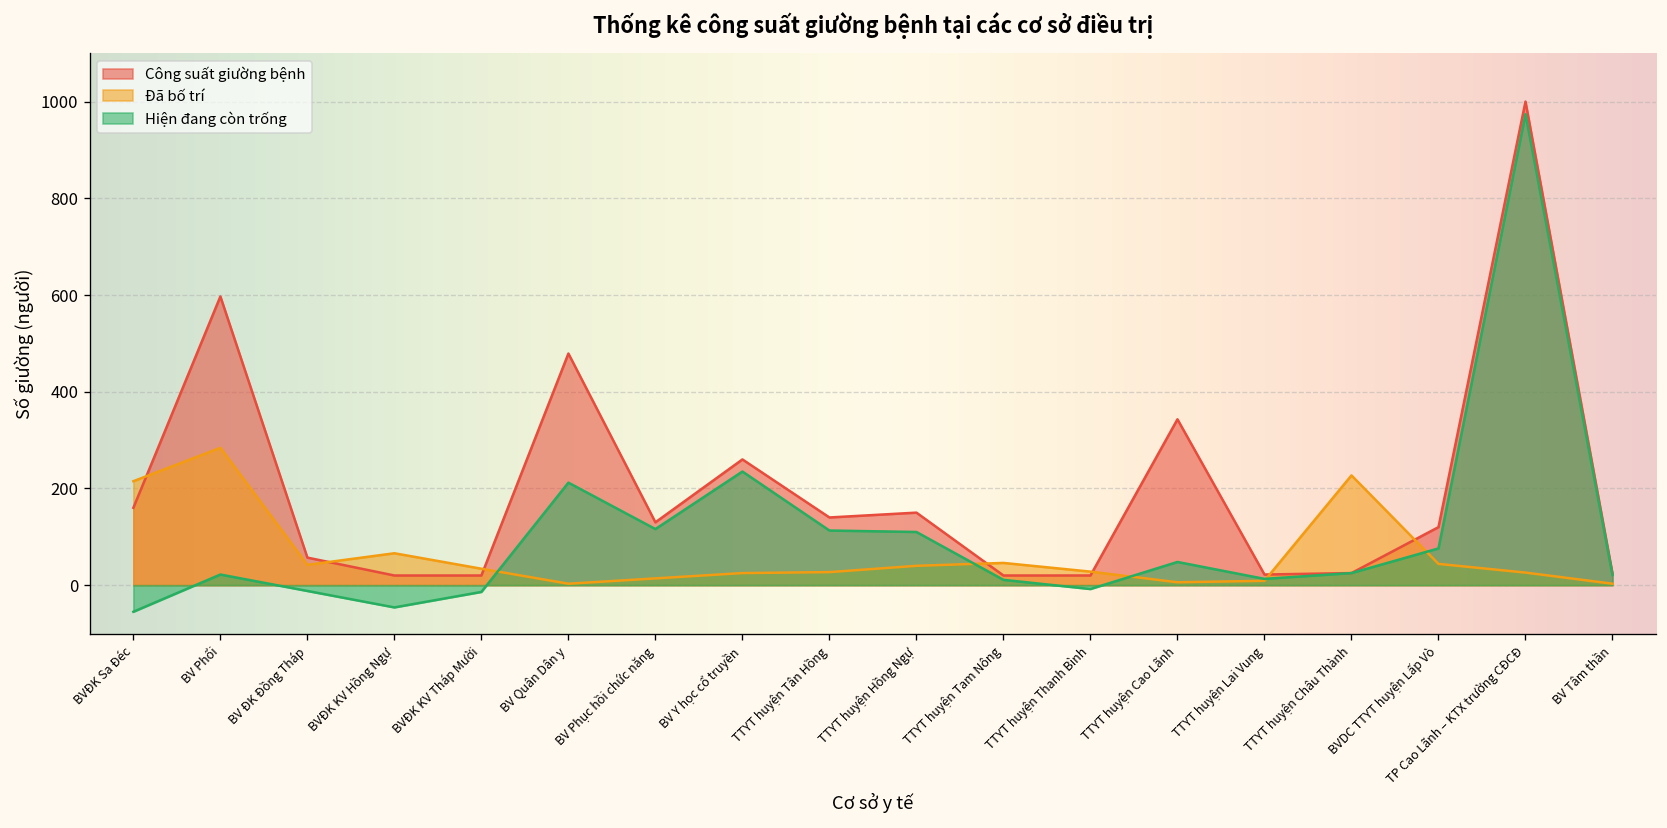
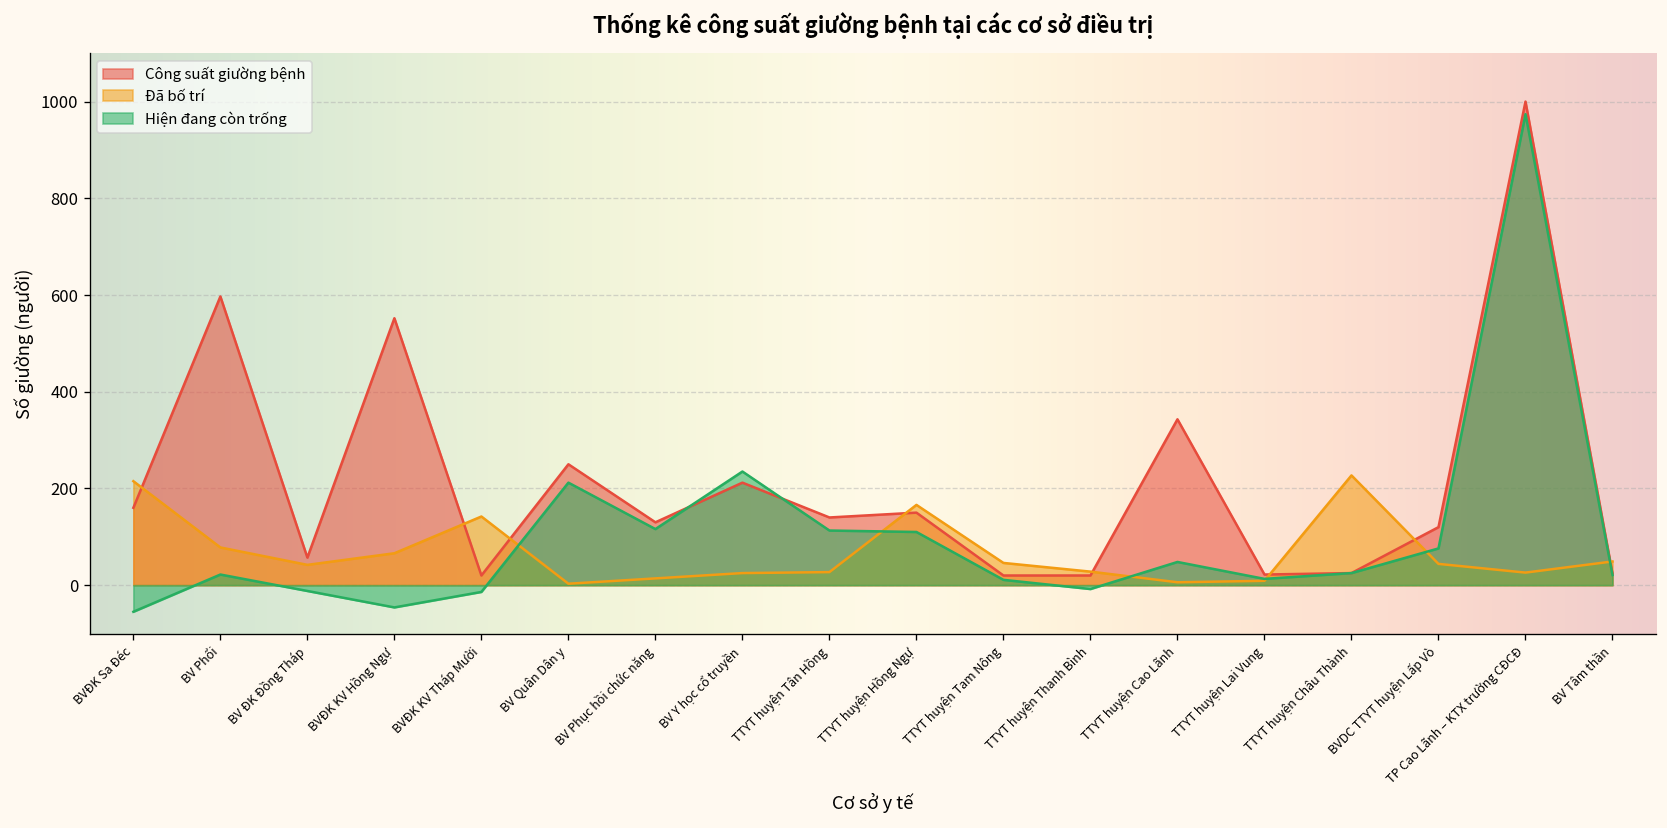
  {
    "Công suất giường bệnh": {
      "BVĐK Sa Đéc": 160,
      "BV Phổi": 600,
      "BV ĐK Đồng Tháp": 60,
-     "BVĐK KV Hồng Ngự": 20,
+     "BVĐK KV Hồng Ngự": 550,
      "BVĐK KV Tháp Mười": 20,
-     "BV Quân Dân y": 480,
+     "BV Quân Dân y": 250,
      "BV Phục hồi chức năng": 130,
-     "BV Y học cổ truyền": 260,
+     "BV Y học cổ truyền": 210,
      "TTYT huyện Tân Hồng": 140,
      "TTYT huyện Hồng Ngự": 150,
      "TTYT huyện Tam Nông": 20,
      "TTYT huyện Thanh Bình": 20,
      "TTYT huyện Cao Lãnh": 340,
      "TTYT huyện Lai Vung": 20,
      "BVDC TTYT huyện Lấp Vò": 120,
      "TP Cao Lãnh – KTX trường CĐCĐ": 1000
    },
    "Đã bố trí": {
      "BVĐK Sa Đéc": 220,
-     "BV Phổi": 280,
+     "BV Phổi": 80,
      "BV ĐK Đồng Tháp": 40,
      "BVĐK KV Hồng Ngự": 70,
-     "BVĐK KV Tháp Mười": 30,
+     "BVĐK KV Tháp Mười": 140,
      "BV Quân Dân y": 0,
      "BV Phục hồi chức năng": 10,
      "BV Y học cổ truyền": 30,
      "TTYT huyện Tân Hồng": 30,
-     "TTYT huyện Hồng Ngự": 40,
+     "TTYT huyện Hồng Ngự": 170,
      "TTYT huyện Tam Nông": 50,
      "TTYT huyện Thanh Bình": 30,
      "TTYT huyện Cao Lãnh": 10,
      "TTYT huyện Châu Thành": 230,
      "BVDC TTYT huyện Lấp Vò": 40,
      "TP Cao Lãnh – KTX trường CĐCĐ": 30,
-     "BV Tâm thần": 0
+     "BV Tâm thần": 50
    }
  }
